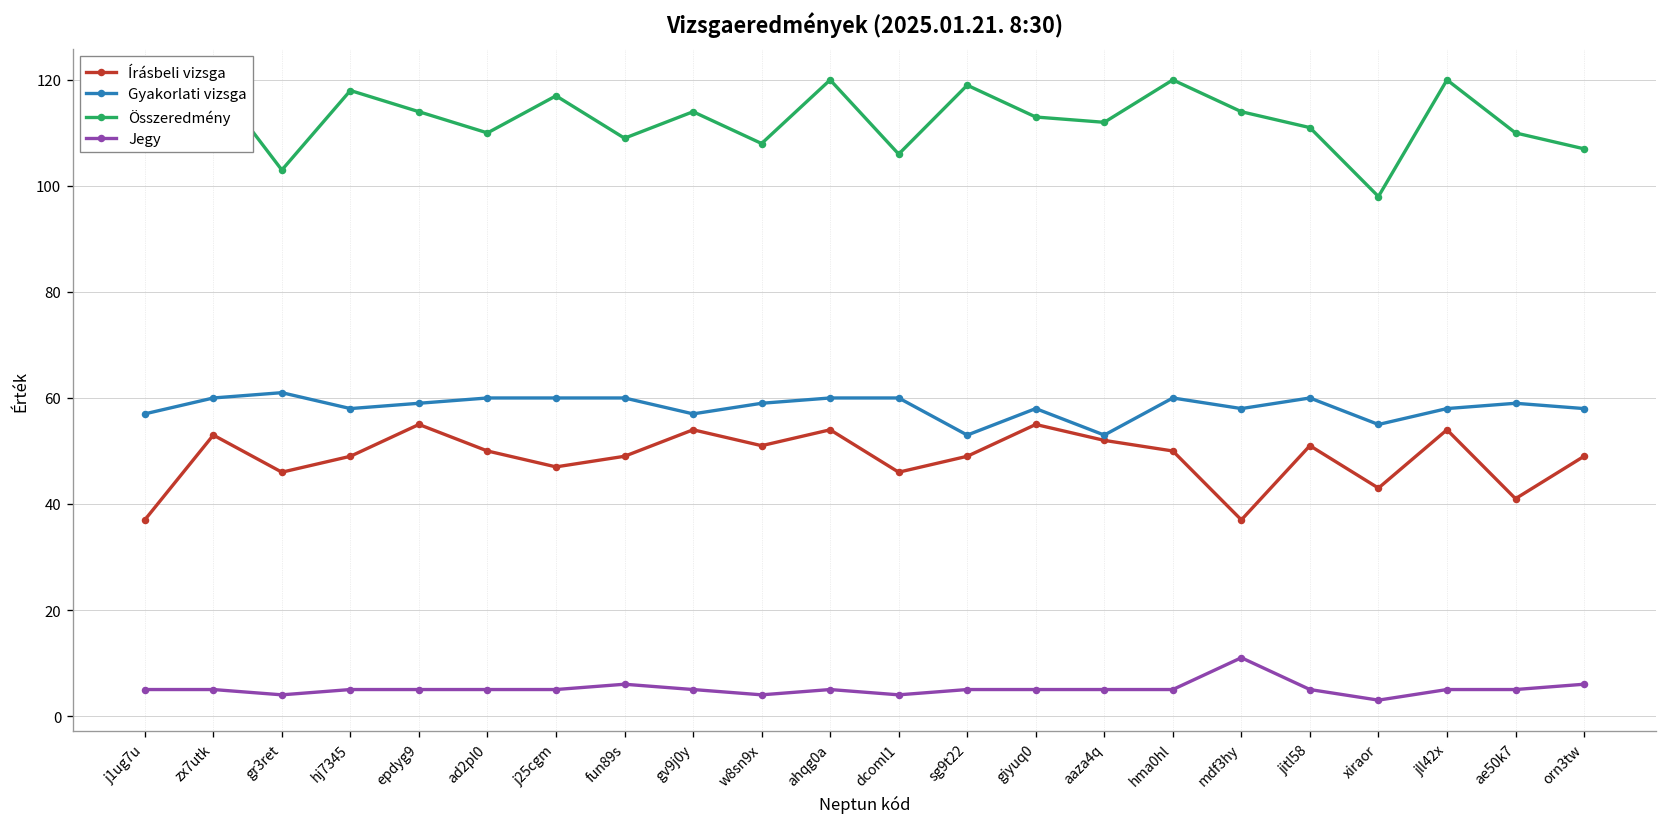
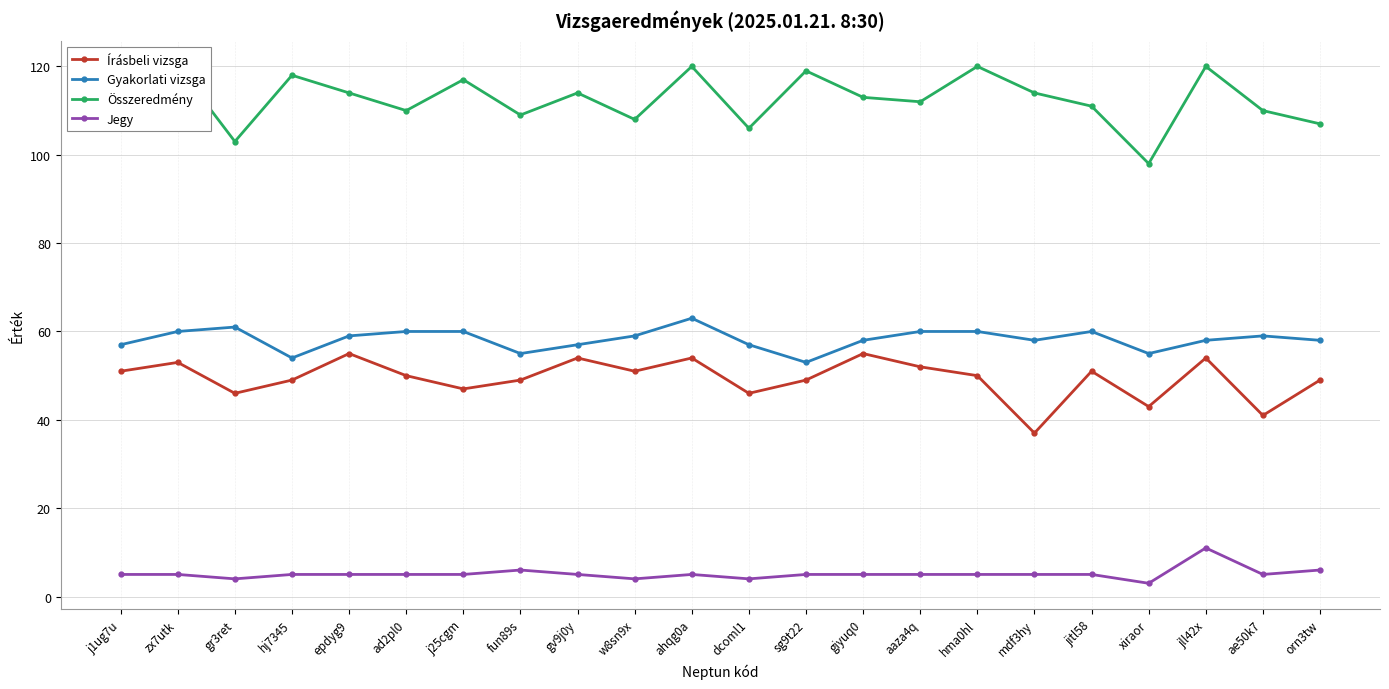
  {
    "Írásbeli vizsga": {
-     "j1ug7u": 37,
+     "j1ug7u": 51,
      "zx7utk": 53,
      "gr3ret": 46,
      "hj7345": 49,
      "epdyg9": 55,
      "ad2pl0": 50,
      "j25cgm": 47,
      "fun89s": 49,
      "gv9j0y": 54,
      "w8sn9x": 51,
      "ahqg0a": 54,
      "dcoml1": 46,
      "sg9t22": 49,
      "giyuq0": 55,
      "aaza4q": 52,
      "hma0hl": 50,
      "mdf3hy": 37,
      "jitl58": 51,
      "xiraor": 43,
      "jll42x": 54,
      "ae50k7": 41,
      "orn3tw": 49
    },
    "Gyakorlati vizsga": {
      "j1ug7u": 57,
      "zx7utk": 60,
      "gr3ret": 61,
-     "hj7345": 58,
+     "hj7345": 54,
      "epdyg9": 59,
      "ad2pl0": 60,
      "j25cgm": 60,
-     "fun89s": 60,
+     "fun89s": 55,
      "gv9j0y": 57,
      "w8sn9x": 59,
-     "ahqg0a": 60,
-     "dcoml1": 60,
+     "ahqg0a": 63,
+     "dcoml1": 57,
      "sg9t22": 53,
      "giyuq0": 58,
-     "aaza4q": 53,
+     "aaza4q": 60,
      "hma0hl": 60,
      "mdf3hy": 58,
      "jitl58": 60,
      "xiraor": 55,
      "jll42x": 58,
      "ae50k7": 59,
      "orn3tw": 58
    },
    "Összeredmény": {
      "gr3ret": 103,
      "hj7345": 118,
      "epdyg9": 114,
      "ad2pl0": 110,
      "j25cgm": 117,
      "fun89s": 109,
      "gv9j0y": 114,
      "w8sn9x": 108,
      "ahqg0a": 120,
      "dcoml1": 106,
      "sg9t22": 119,
      "giyuq0": 113,
      "aaza4q": 112,
      "hma0hl": 120,
      "mdf3hy": 114,
      "jitl58": 111,
      "xiraor": 98,
      "jll42x": 120,
      "ae50k7": 110,
      "orn3tw": 107
    },
    "Jegy": {
      "j1ug7u": 5,
      "zx7utk": 5,
      "gr3ret": 4,
      "hj7345": 5,
      "epdyg9": 5,
      "ad2pl0": 5,
      "j25cgm": 5,
      "fun89s": 6,
      "gv9j0y": 5,
      "w8sn9x": 4,
      "ahqg0a": 5,
      "dcoml1": 4,
      "sg9t22": 5,
      "giyuq0": 5,
      "aaza4q": 5,
      "hma0hl": 5,
-     "mdf3hy": 11,
+     "mdf3hy": 5,
      "jitl58": 5,
      "xiraor": 3,
-     "jll42x": 5,
+     "jll42x": 11,
      "ae50k7": 5,
      "orn3tw": 6
    }
  }
